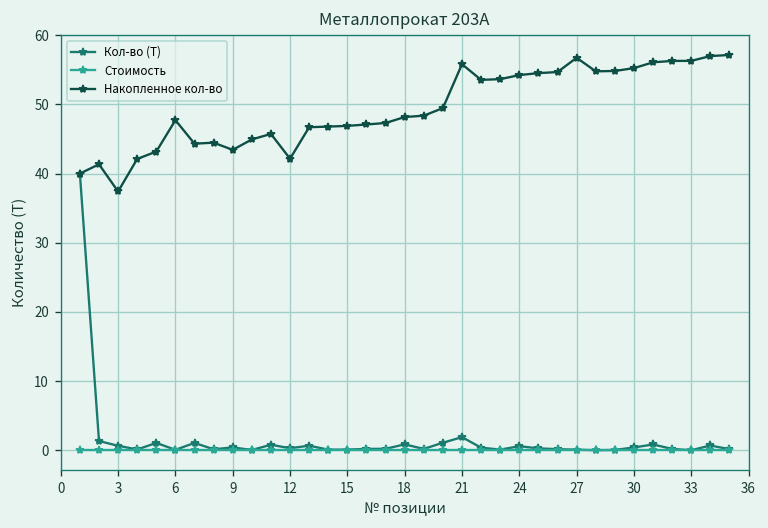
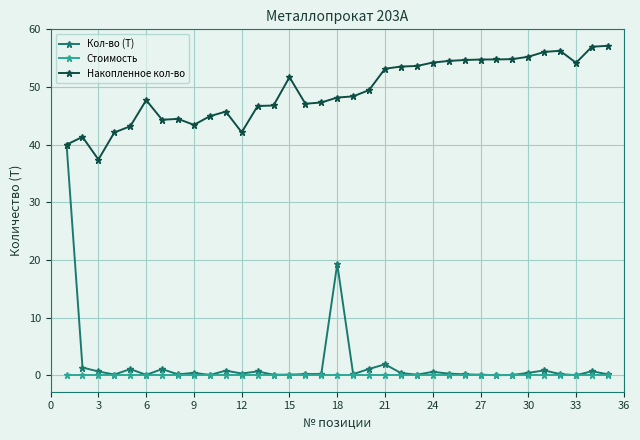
  {
    "Кол-во (Т)": {
      "3": 1,
-     "18": 1,
+     "18": 19,
      "21": 2,
      "24": 1
    },
    "Стоимость": {
      "3": 0,
      "18": 0,
      "21": 0,
      "24": 0
    },
    "Накопленное кол-во": {
      "3": 37,
      "6": 48,
      "9": 43,
      "12": 42,
-     "15": 47,
+     "15": 52,
      "18": 48,
-     "21": 56,
+     "21": 53,
      "24": 54,
-     "27": 57,
+     "27": 55,
      "30": 55,
-     "33": 56
+     "33": 54
    }
  }
